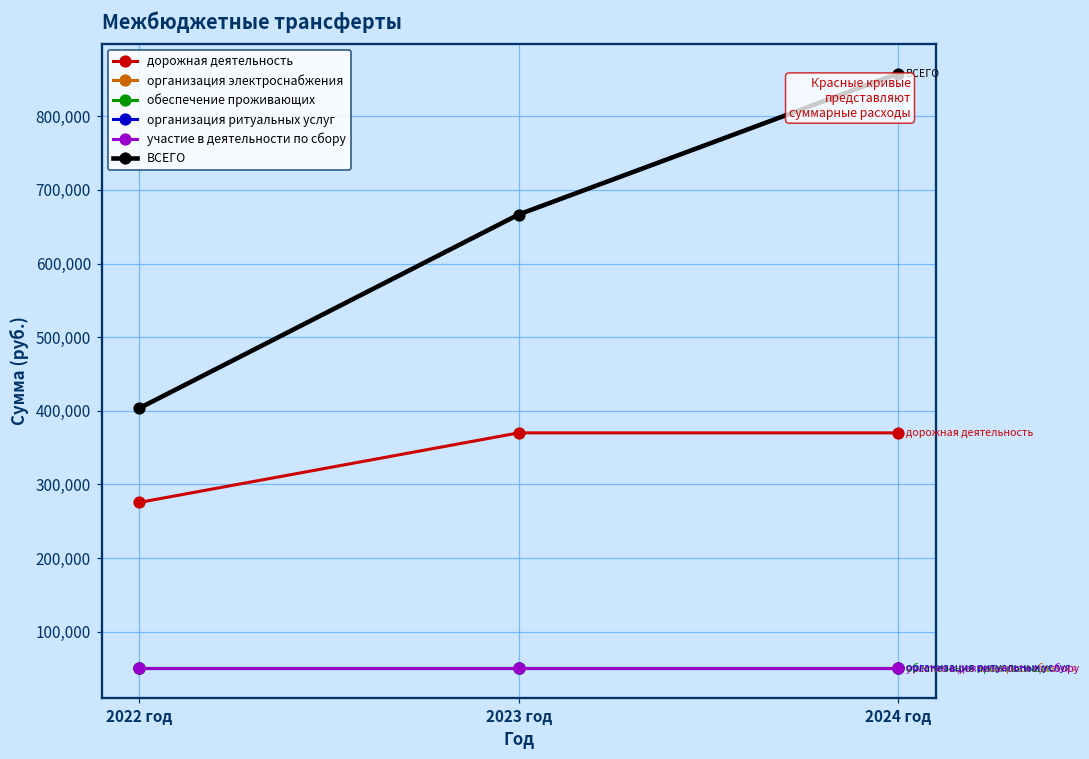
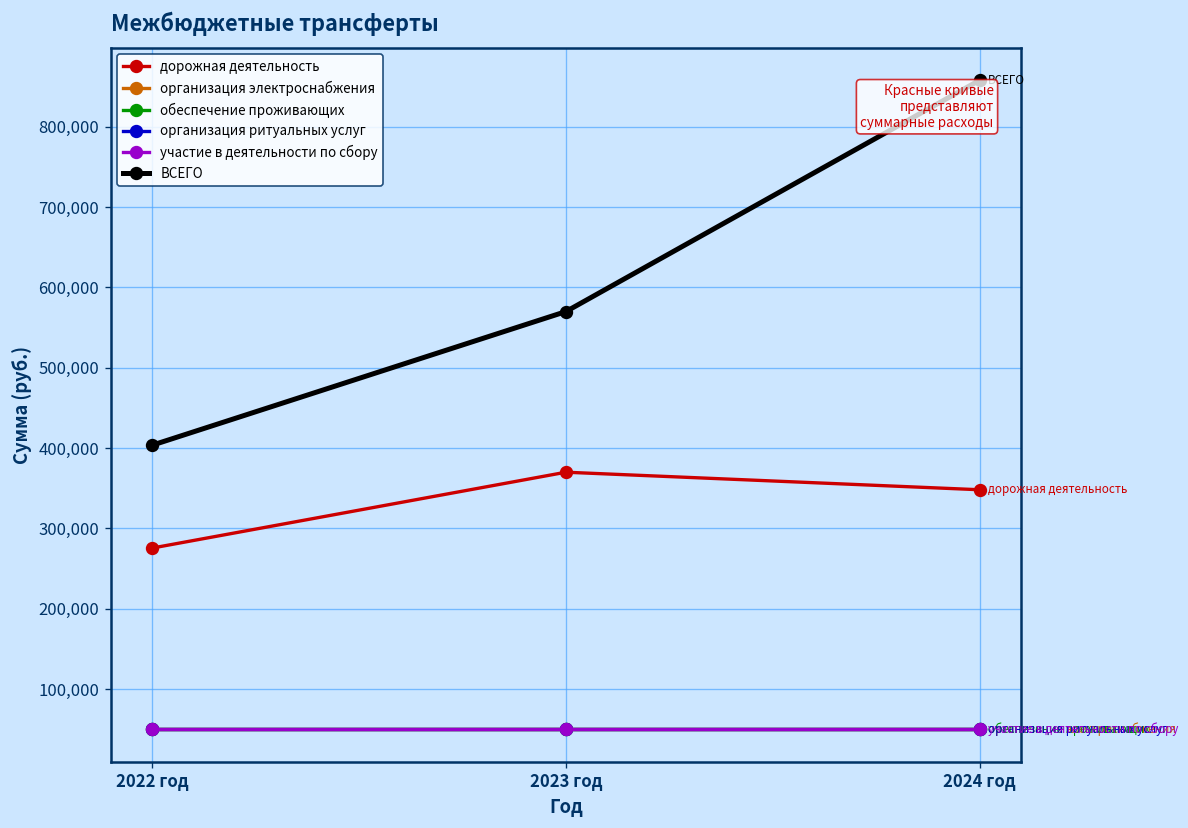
  {
    "дорожная деятельность": {
      "2022 год": "280,000",
      "2023 год": "370,000",
-     "2024 год": "370,000"
+     "2024 год": "350,000"
    },
    "участие в деятельности по сбору": {
      "2022 год": "50,000",
      "2023 год": "50,000",
      "2024 год": "50,000"
    },
    "ВСЕГО": {
      "2022 год": "400,000",
-     "2023 год": "670,000"
+     "2023 год": "570,000"
    }
  }
